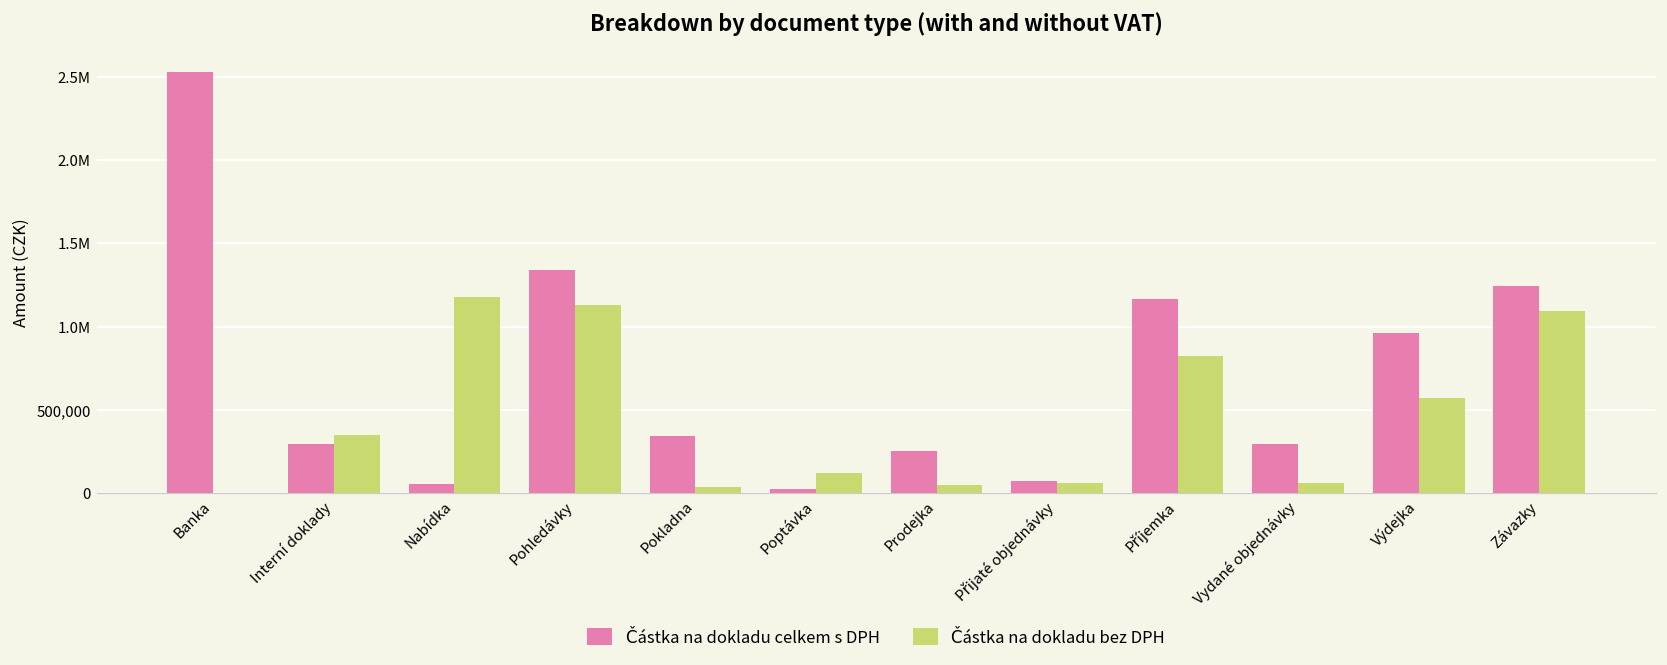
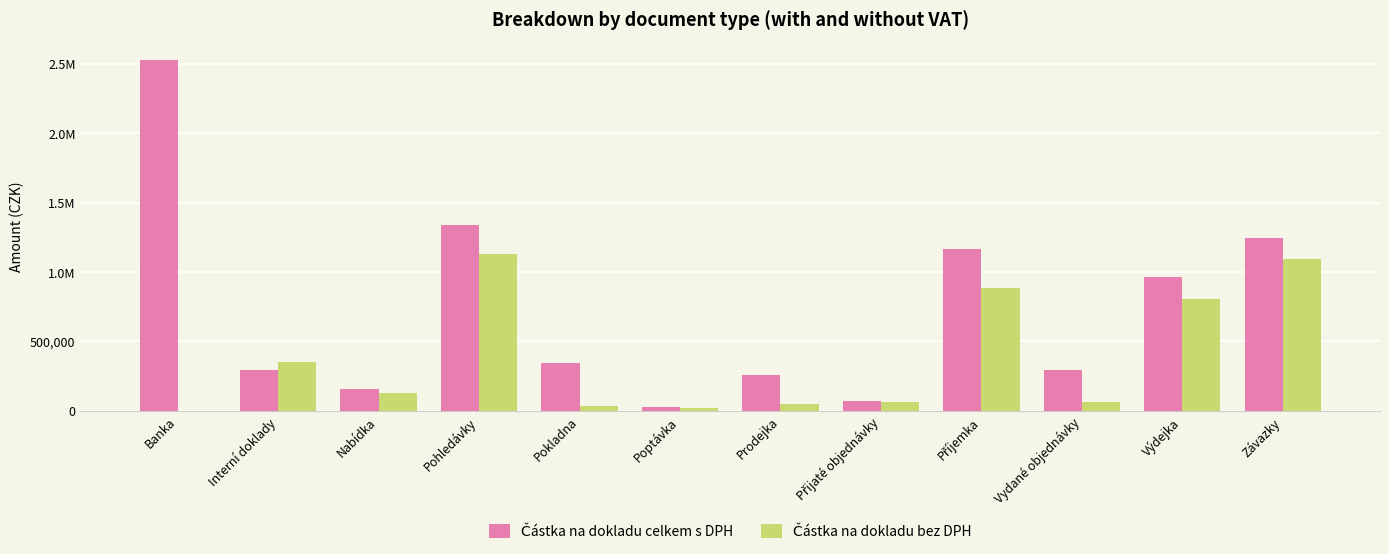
  {
    "Částka na dokladu celkem s DPH": {
      "Banka": "2,530,000",
      "Interní doklady": "300,000",
-     "Nabídka": "50,000",
+     "Nabídka": "160,000",
      "Pohledávky": "1,340,000",
      "Pokladna": "340,000",
      "Poptávka": "30,000",
      "Prodejka": "250,000",
      "Přijaté objednávky": "70,000",
      "Příjemka": "1,160,000",
      "Vydané objednávky": "290,000",
      "Výdejka": "960,000",
      "Závazky": "1,240,000"
    },
    "Částka na dokladu bez DPH": {
      "Banka": "0",
      "Interní doklady": "350,000",
-     "Nabídka": "1,180,000",
+     "Nabídka": "130,000",
      "Pohledávky": "1,130,000",
      "Pokladna": "40,000",
-     "Poptávka": "120,000",
+     "Poptávka": "20,000",
      "Prodejka": "50,000",
      "Přijaté objednávky": "60,000",
-     "Příjemka": "830,000",
+     "Příjemka": "890,000",
      "Vydané objednávky": "60,000",
-     "Výdejka": "570,000",
+     "Výdejka": "810,000",
      "Závazky": "1,090,000"
    }
  }
